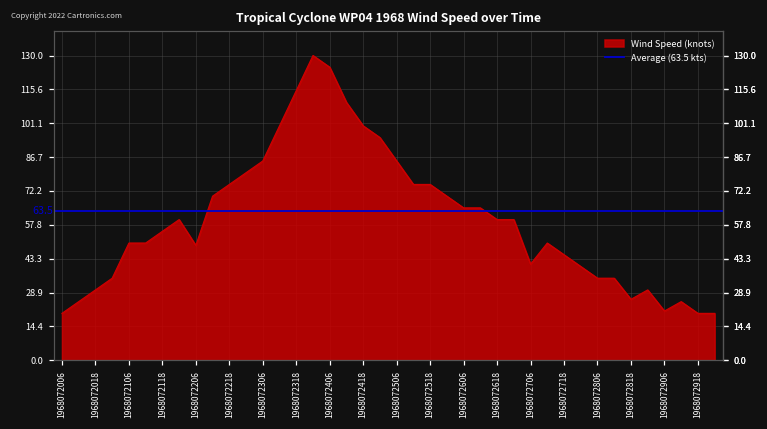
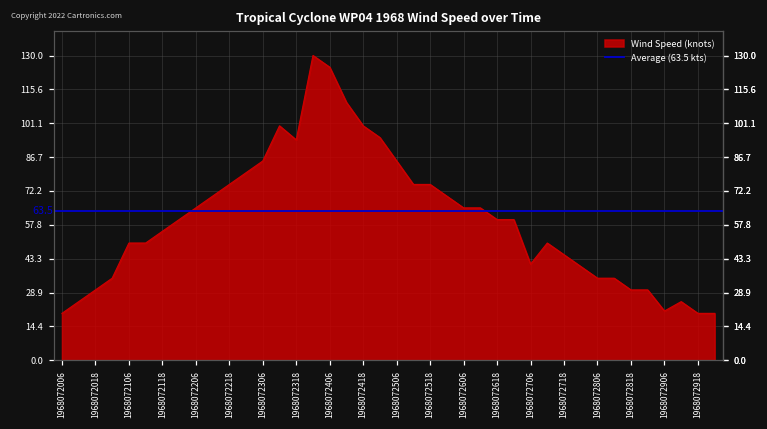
  {
    "1968072006": 20,
    "1968072018": 30,
    "1968072106": 50,
    "1968072118": 55,
-   "1968072206": 49,
+   "1968072206": 65,
    "1968072218": 75,
    "1968072306": 85,
-   "1968072318": 115,
+   "1968072318": 94,
    "1968072406": 125,
    "1968072418": 100,
    "1968072506": 85,
    "1968072518": 75,
    "1968072606": 65,
    "1968072618": 60,
    "1968072706": 41,
    "1968072718": 45,
    "1968072806": 35,
-   "1968072818": 26,
+   "1968072818": 30,
    "1968072906": 21,
    "1968072918": 20
  }
